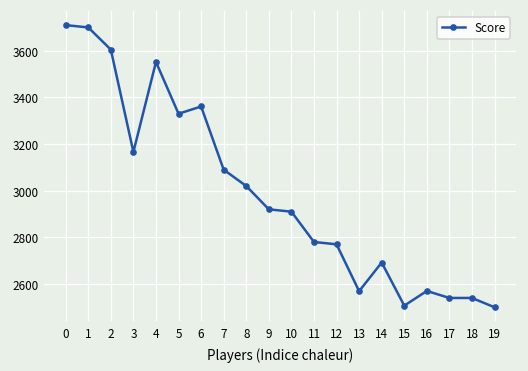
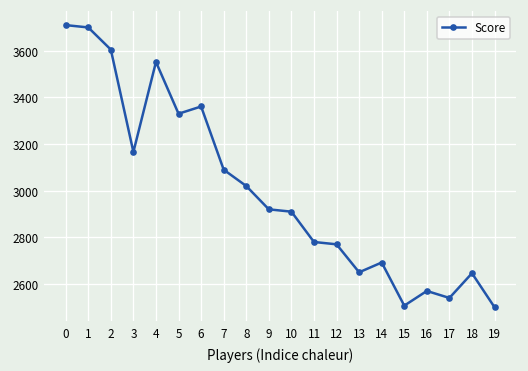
  {
    "0": 3710,
    "1": 3700,
    "2": 3610,
    "3": 3170,
    "4": 3550,
    "5": 3330,
    "6": 3360,
    "7": 3090,
    "8": 3020,
    "9": 2920,
    "10": 2910,
    "11": 2780,
    "12": 2770,
-   "13": 2570,
+   "13": 2650,
    "14": 2690,
    "15": 2510,
    "16": 2570,
    "17": 2540,
-   "18": 2540,
+   "18": 2650,
    "19": 2500
  }
